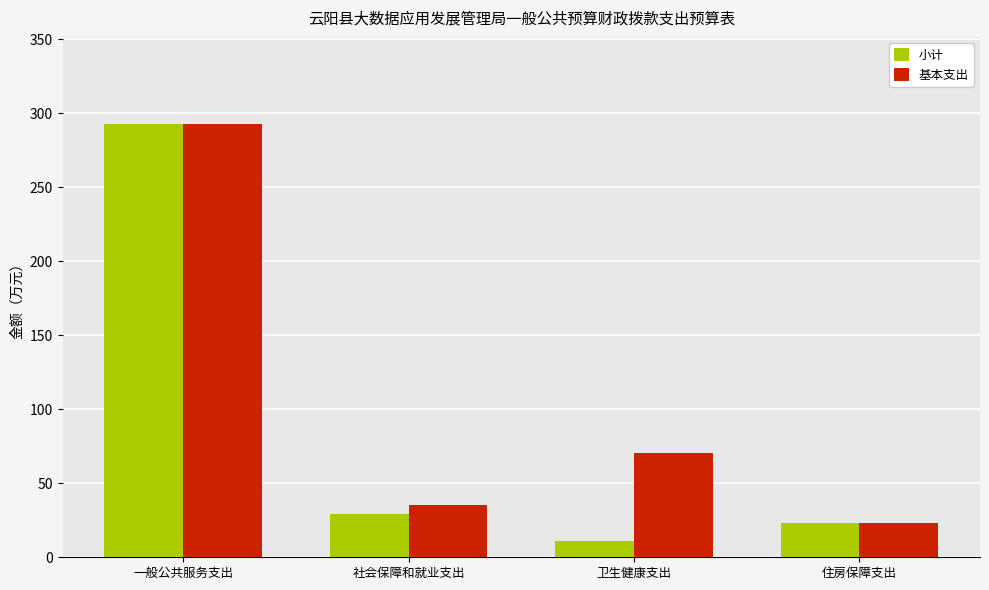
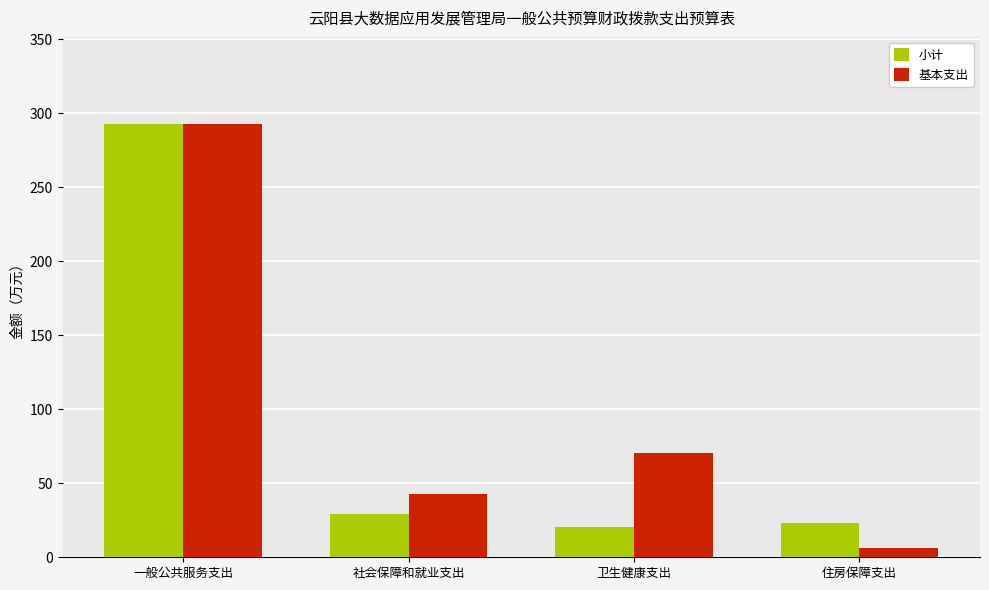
  {
    "小计": {
      "一般公共服务支出": 293,
      "社会保障和就业支出": 29,
-     "卫生健康支出": 11,
+     "卫生健康支出": 21,
      "住房保障支出": 23
    },
    "基本支出": {
      "一般公共服务支出": 293,
-     "社会保障和就业支出": 36,
+     "社会保障和就业支出": 43,
      "卫生健康支出": 71,
-     "住房保障支出": 23
+     "住房保障支出": 7
    }
  }
